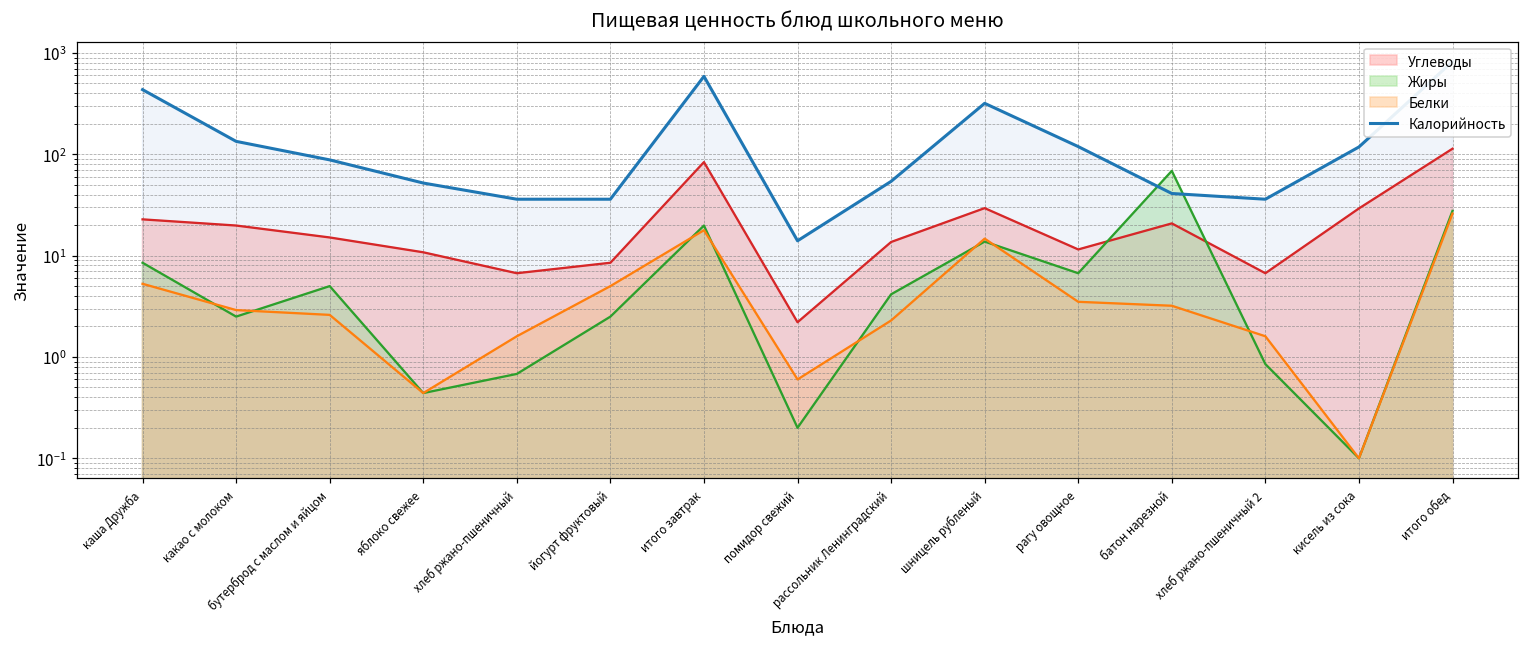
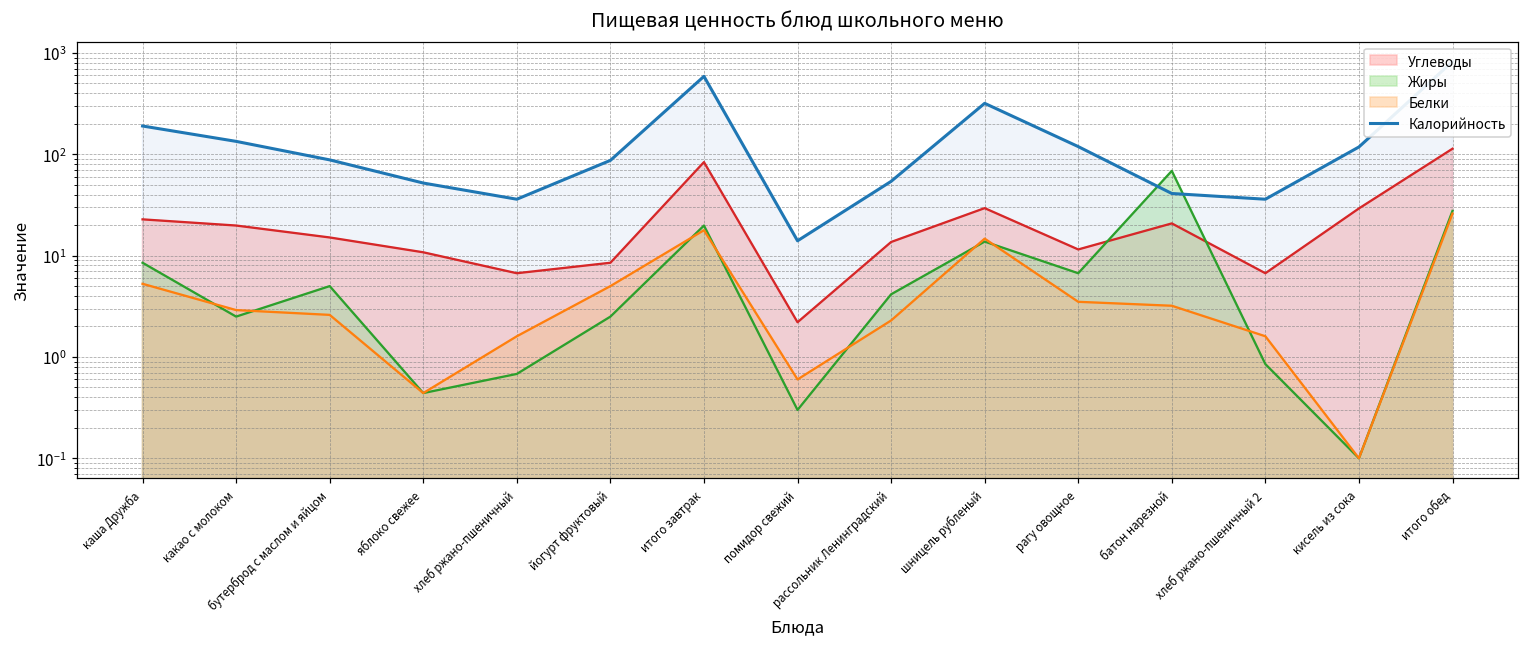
  {
    "Жиры": {
      "каша Дружба": 9,
      "какао с молоком": 2.5,
      "бутерброд с маслом и яйцом": 5,
      "хлеб ржано-пшеничный": 0.7,
      "йогурт фруктовый": 2.5,
      "итого завтрак": 20,
-     "помидор свежий": 0.2,
+     "помидор свежий": 0.3,
      "рассольник Ленинградский": 4,
      "шницель рубленый": 14,
      "рагу овощное": 7,
      "батон нарезной": 70,
      "хлеб ржано-пшеничный 2": 0.9
    },
    "Калорийность": {
-     "каша Дружба": 400,
+     "каша Дружба": 190,
      "какао с молоком": 130,
      "бутерброд с маслом и яйцом": 90,
      "яблоко свежее": 50,
      "хлеб ржано-пшеничный": 36,
-     "йогурт фруктовый": 36,
+     "йогурт фруктовый": 90,
      "итого завтрак": 600,
      "помидор свежий": 14,
      "рассольник Ленинградский": 50,
      "шницель рубленый": 320,
      "рагу овощное": 120,
      "батон нарезной": 40,
      "хлеб ржано-пшеничный 2": 36,
      "кисель из сока": 120
    }
  }
